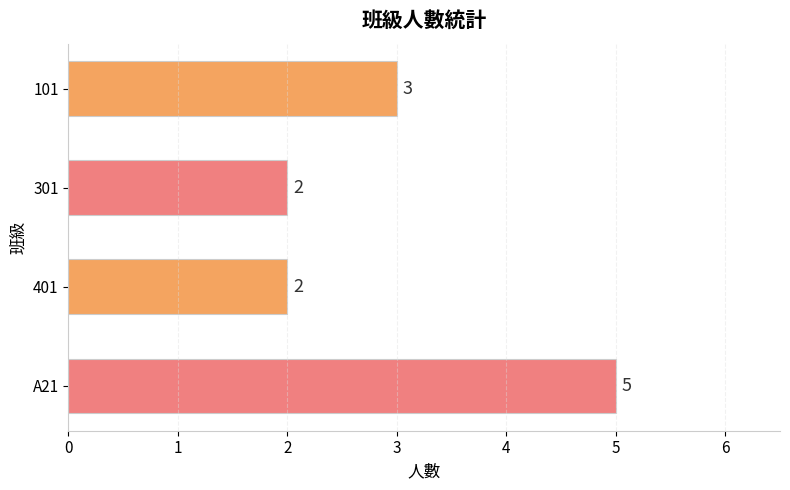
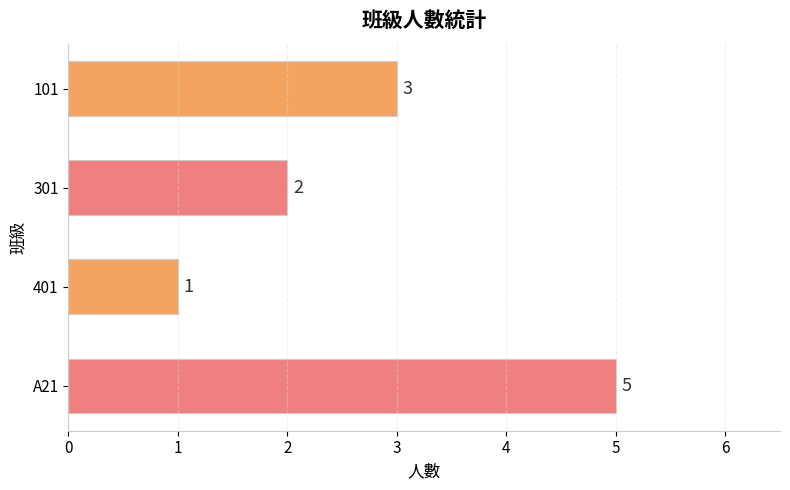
  {
    "101": 3,
    "301": 2,
-   "401": 2,
+   "401": 1,
    "A21": 5
  }
